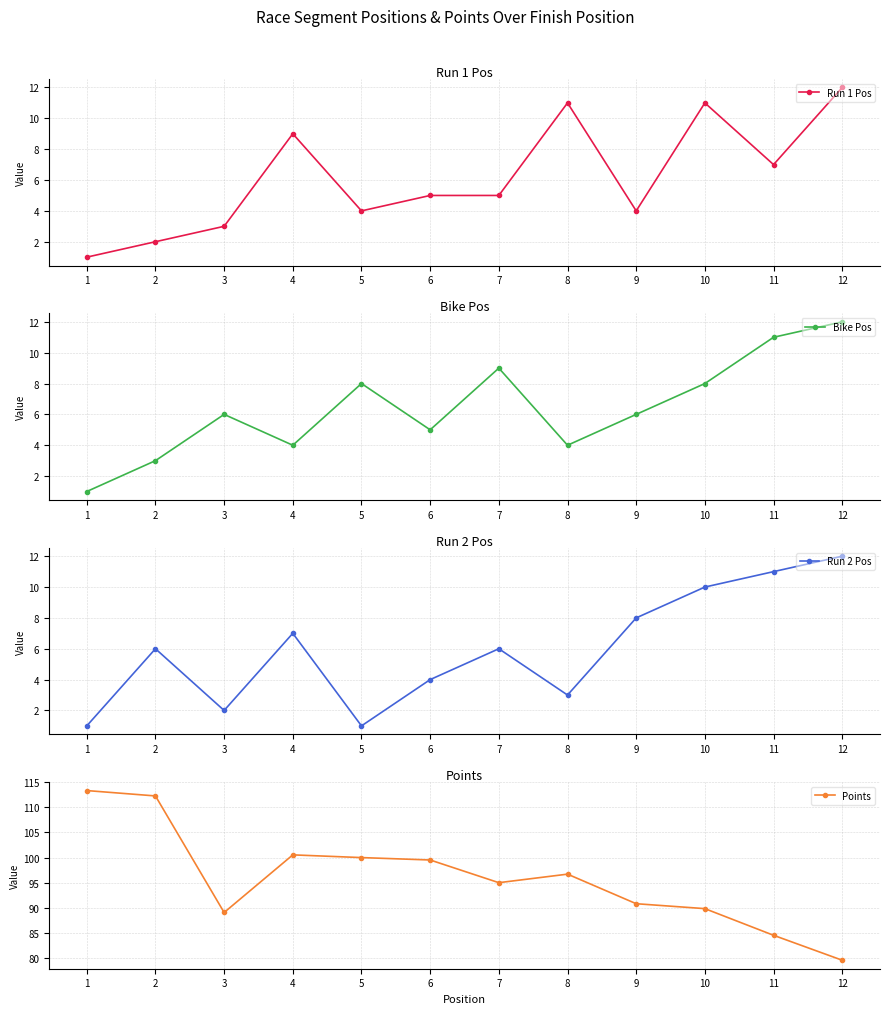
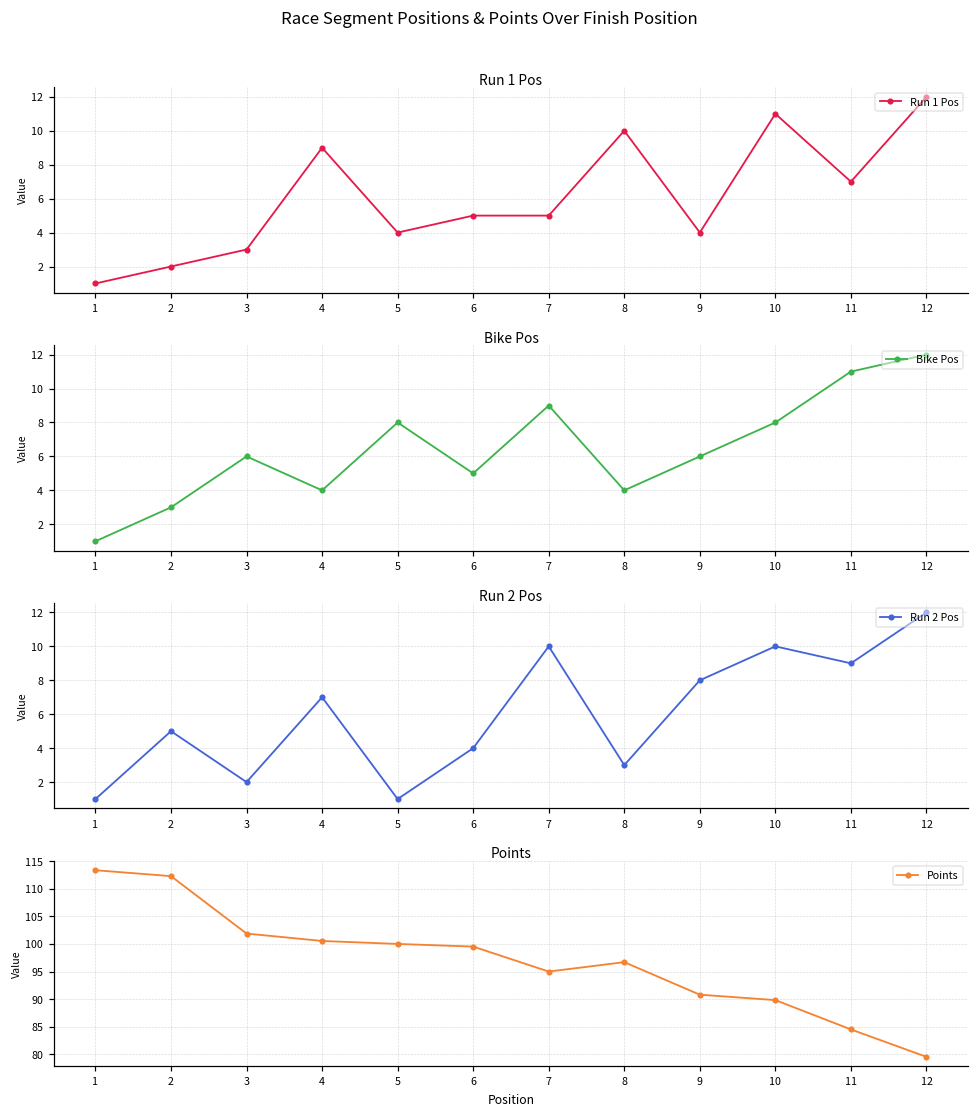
  {
    "Run 1 Pos": {
      "1": 1,
      "2": 2,
      "3": 3,
      "4": 9,
      "5": 4,
      "6": 5,
      "7": 5,
-     "8": 11,
+     "8": 10,
      "9": 4,
      "10": 11,
      "11": 7
    },
    "Bike Pos": {
      "1": 1.0,
      "2": 3.0,
      "3": 6.0,
      "4": 4.0,
      "5": 8.0,
      "6": 5.0,
      "7": 9.0,
      "8": 4.0,
      "9": 6.0,
      "10": 8.0,
      "11": 11.0
    },
    "Run 2 Pos": {
      "1": 1,
-     "2": 6,
+     "2": 5,
      "3": 2,
      "4": 7,
      "5": 1,
      "6": 4,
-     "7": 6,
+     "7": 10,
      "8": 3,
      "9": 8,
      "10": 10,
-     "11": 11
+     "11": 9
    },
    "Points": {
      "1": 113,
      "2": 112,
-     "3": 89,
+     "3": 102,
      "4": 101,
      "5": 100,
      "6": 100,
      "7": 95,
      "8": 97,
      "9": 91,
      "10": 90,
      "11": 85,
      "12": 80
    }
  }
